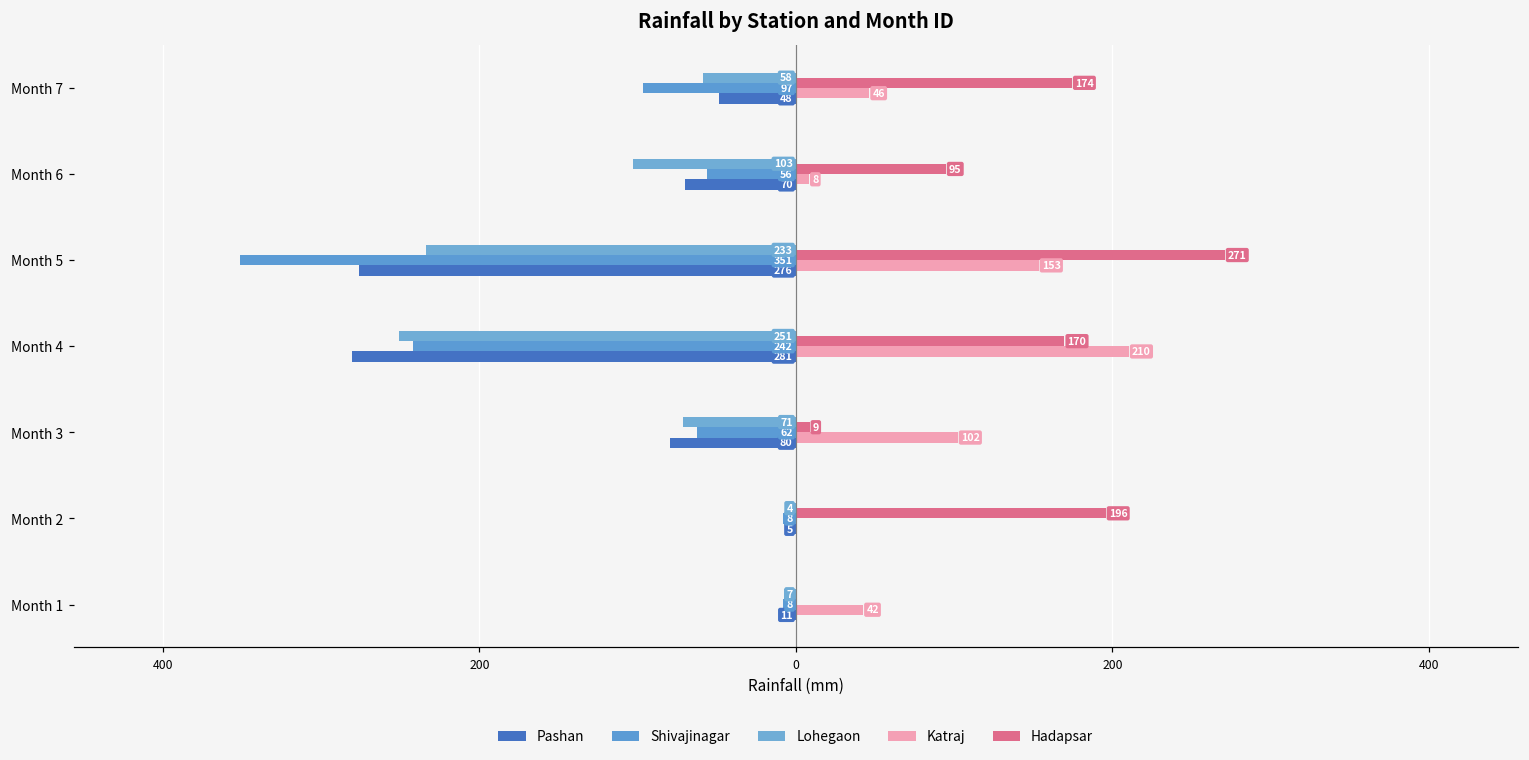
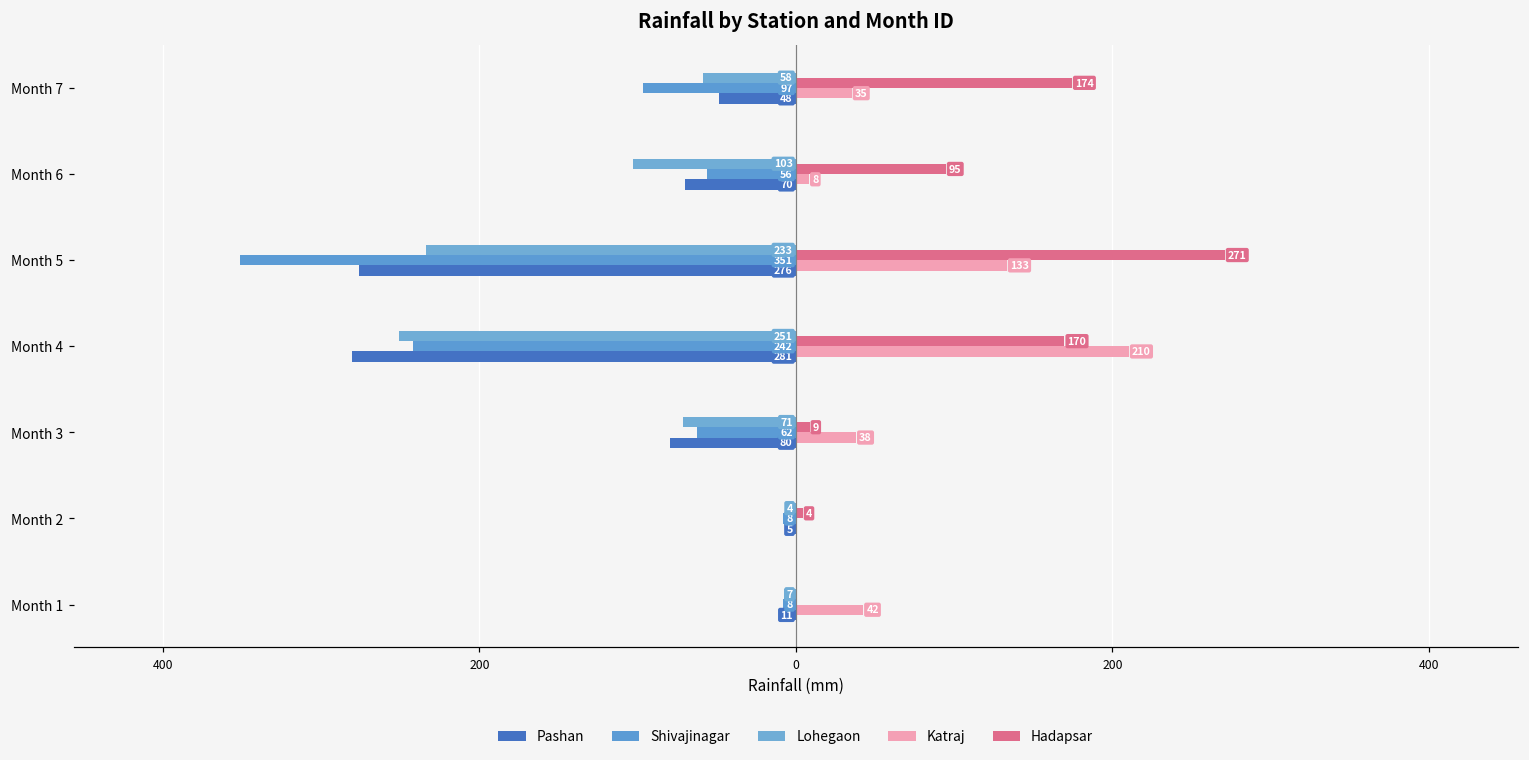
  {
    "Katraj": {
-     "Month 7": 46,
-     "Month 5": 153,
-     "Month 3": 102
+     "Month 7": 35,
+     "Month 5": 133,
+     "Month 3": 38
    },
    "Hadapsar": {
-     "Month 2": 196
+     "Month 2": 4
    }
  }
